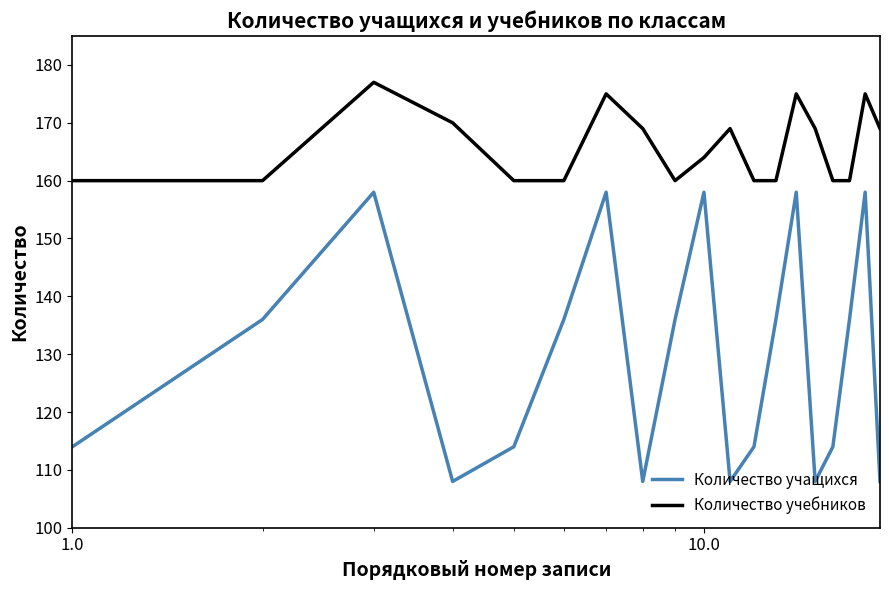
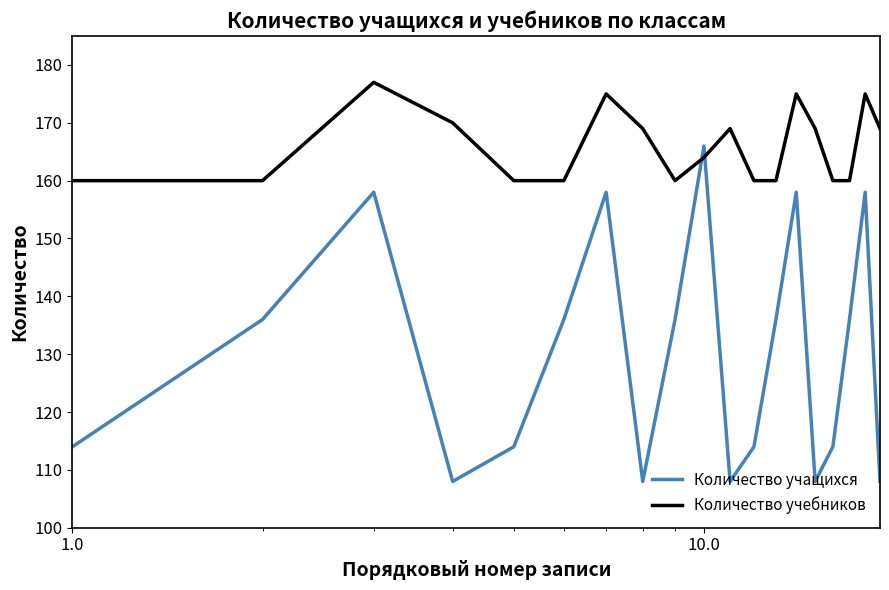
  {
    "Количество учащихся": {
      "1.0": 114,
-     "10.0": 158
+     "10.0": 166
    },
    "Количество учебников": {
      "1.0": 160,
      "10.0": 164
    }
  }
